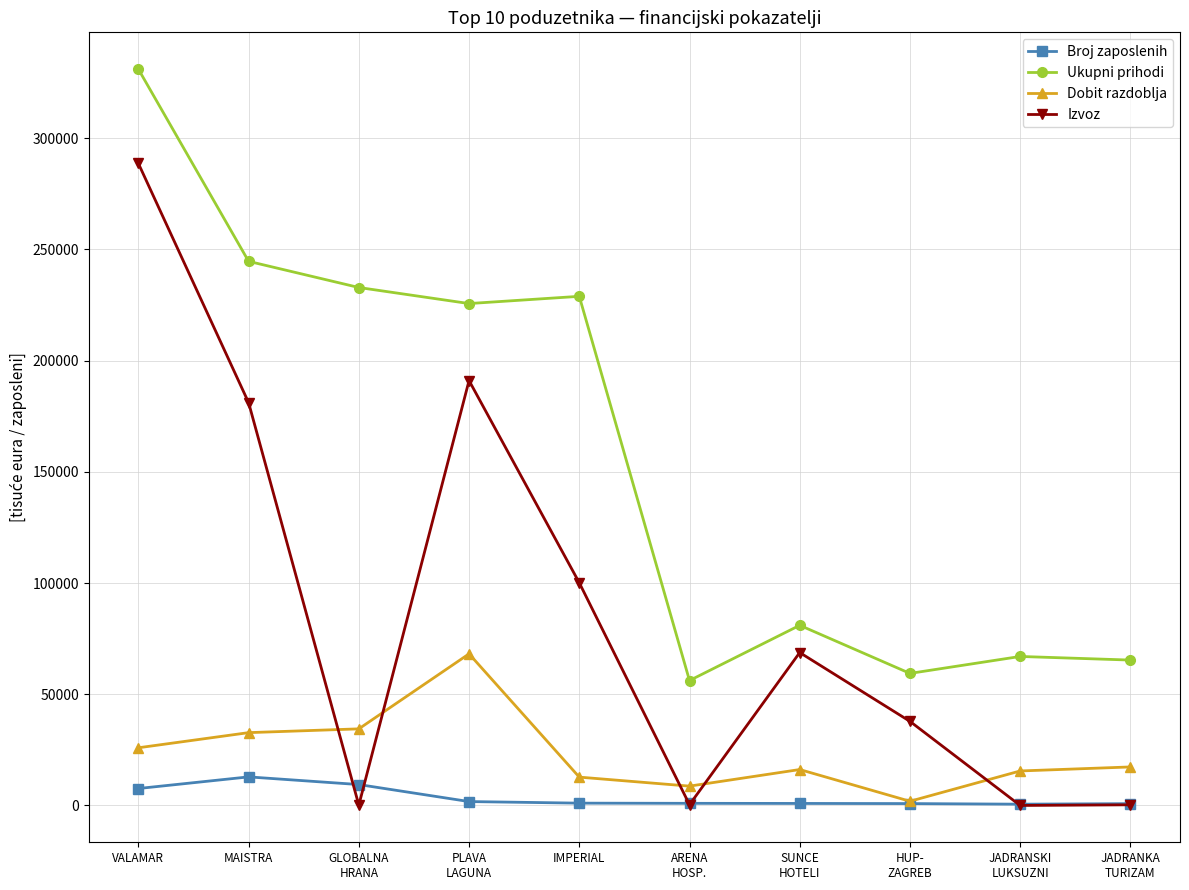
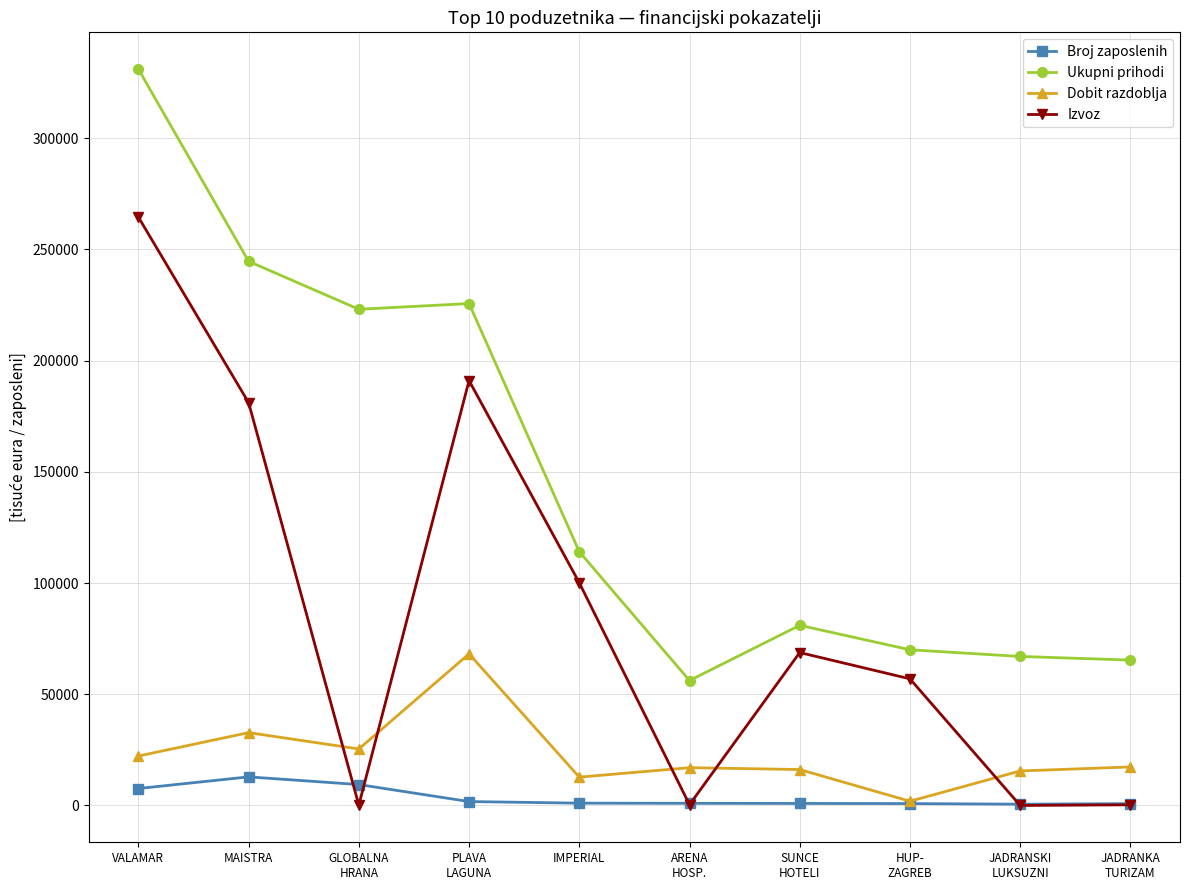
  {
    "Broj zaposlenih": {
      "VALAMAR": 8000,
      "MAISTRA": 13000,
      "GLOBALNA HRANA": 9000,
      "PLAVA LAGUNA": 2000,
      "IMPERIAL": 1000,
      "SUNCE HOTELI": 1000
    },
    "Ukupni prihodi": {
      "VALAMAR": 331000,
      "MAISTRA": 245000,
-     "GLOBALNA HRANA": 233000,
+     "GLOBALNA HRANA": 223000,
      "PLAVA LAGUNA": 226000,
-     "IMPERIAL": 229000,
+     "IMPERIAL": 114000,
      "ARENA HOSP.": 56000,
      "SUNCE HOTELI": 81000,
-     "HUP- ZAGREB": 59000,
+     "HUP- ZAGREB": 70000,
      "JADRANSKI LUKSUZNI": 67000,
      "JADRANKA TURIZAM": 65000
    },
    "Dobit razdoblja": {
-     "VALAMAR": 26000,
+     "VALAMAR": 22000,
      "MAISTRA": 33000,
-     "GLOBALNA HRANA": 34000,
+     "GLOBALNA HRANA": 25000,
      "PLAVA LAGUNA": 68000,
      "IMPERIAL": 13000,
-     "ARENA HOSP.": 9000,
+     "ARENA HOSP.": 17000,
      "SUNCE HOTELI": 16000,
      "JADRANSKI LUKSUZNI": 16000,
      "JADRANKA TURIZAM": 17000
    },
    "Izvoz": {
-     "VALAMAR": 289000,
+     "VALAMAR": 265000,
      "MAISTRA": 181000,
      "GLOBALNA HRANA": 0,
      "PLAVA LAGUNA": 191000,
      "IMPERIAL": 100000,
      "SUNCE HOTELI": 69000,
-     "HUP- ZAGREB": 38000
+     "HUP- ZAGREB": 57000
    }
  }
